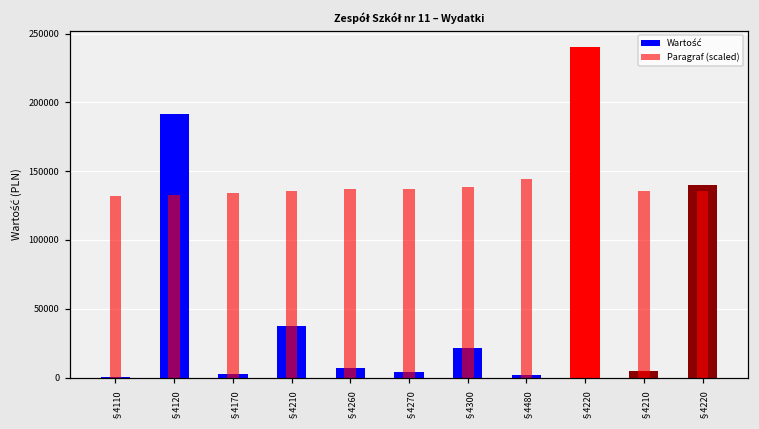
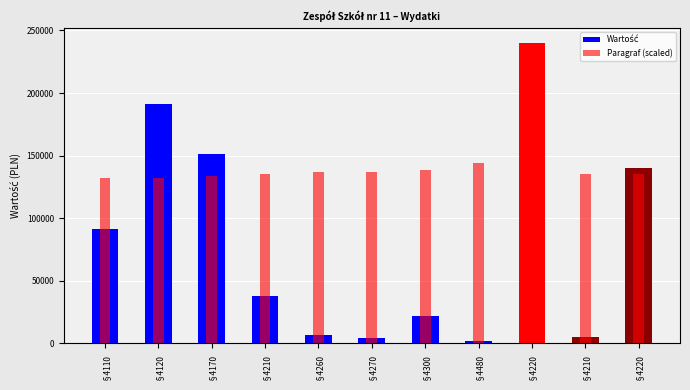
  {
    "Wartość": {
-     "§4110": 0,
+     "§4110": 92000,
      "§4120": 191000,
-     "§4170": 3000
+     "§4170": 152000
    },
    "Paragraf (scaled)": {
      "§4110": 132000,
      "§4260": 137000,
      "§4270": 137000,
      "§4300": 138000,
      "§4480": 144000
    }
  }
